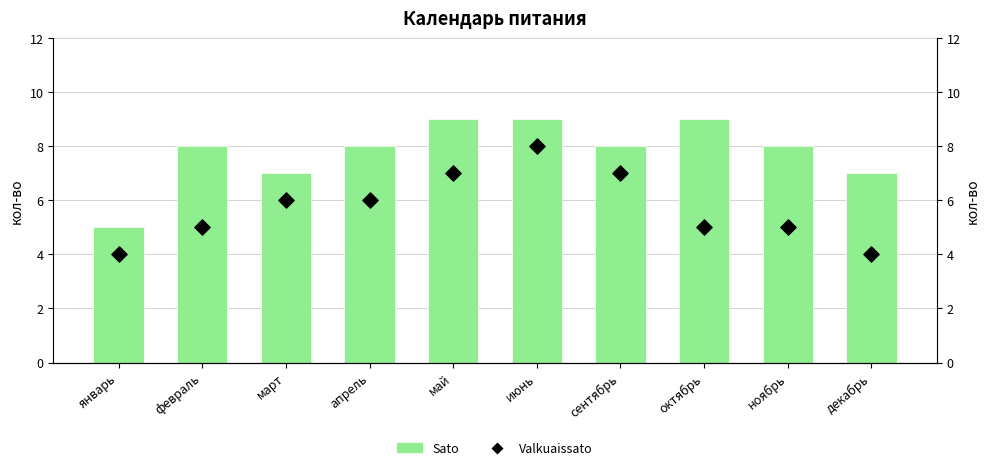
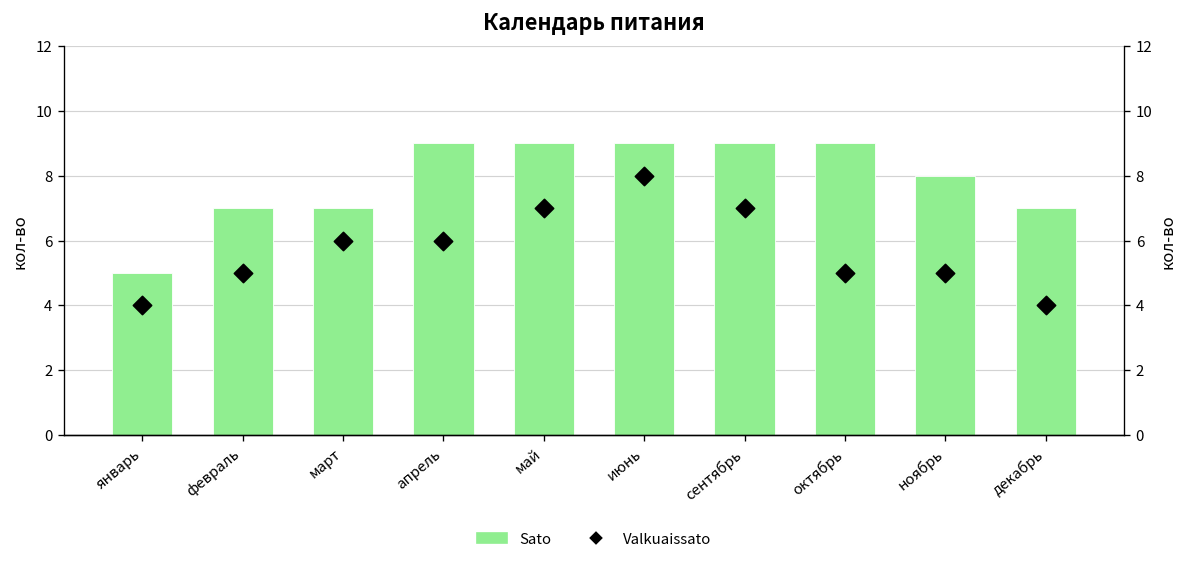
  {
    "Sato": {
      "январь": 5,
-     "февраль": 8,
+     "февраль": 7,
      "март": 7,
-     "апрель": 8,
+     "апрель": 9,
      "май": 9,
      "июнь": 9,
-     "сентябрь": 8,
+     "сентябрь": 9,
      "октябрь": 9,
      "ноябрь": 8,
      "декабрь": 7
    }
  }
